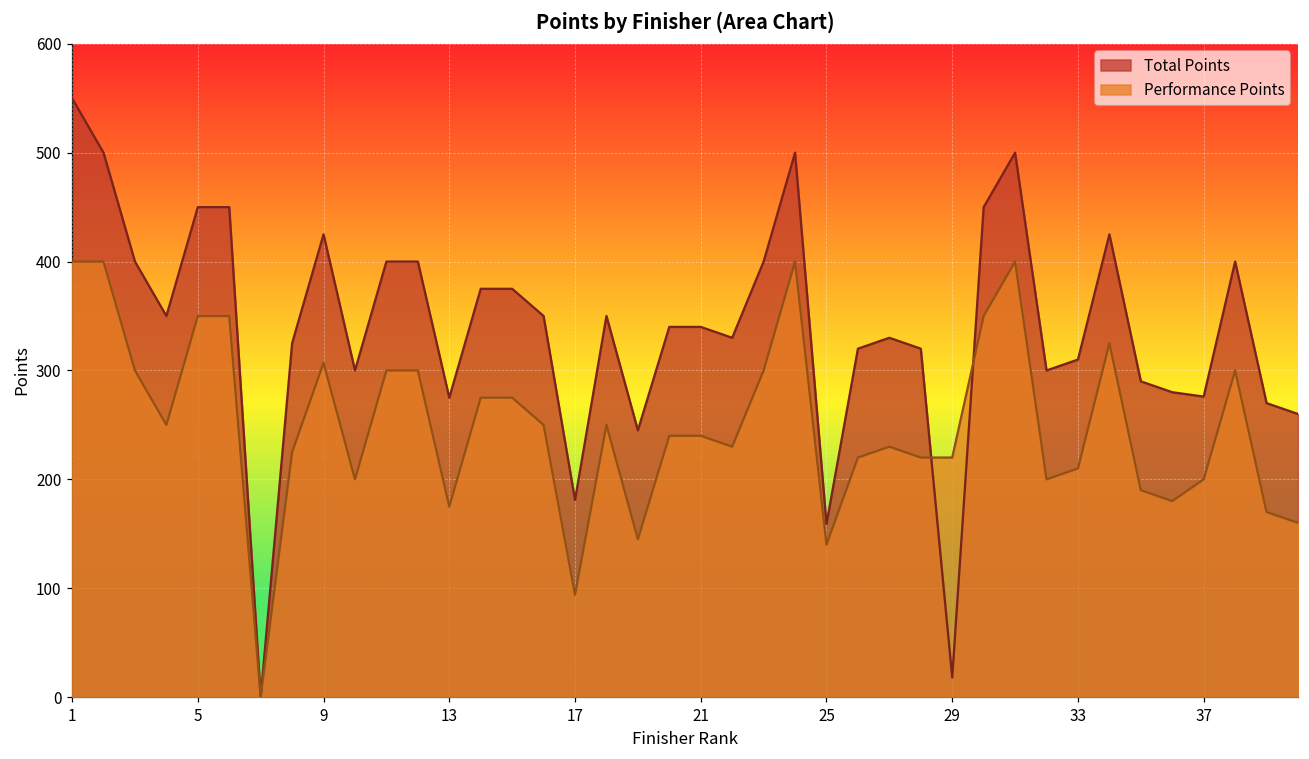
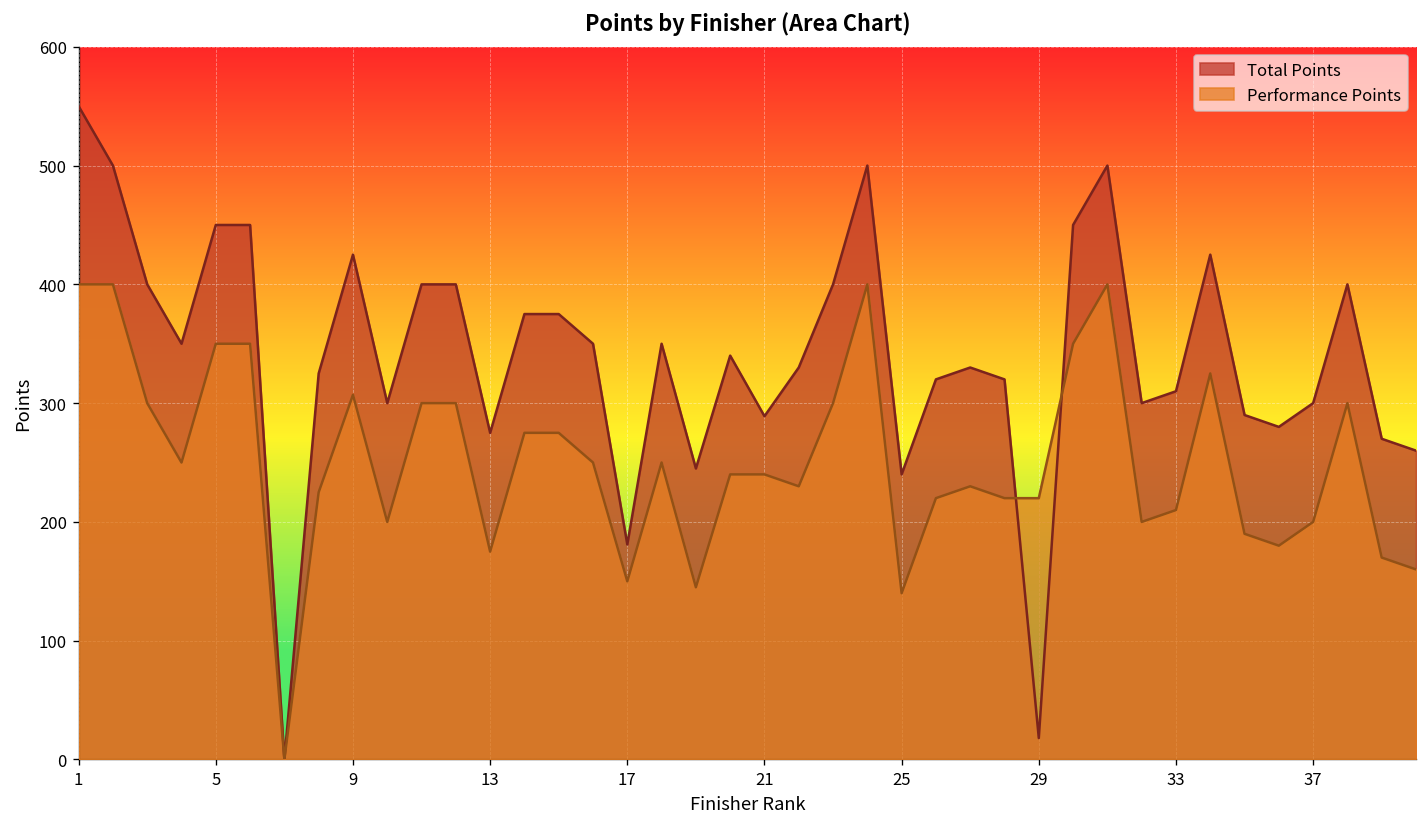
  {
    "Total Points": {
      "1": 550,
      "5": 450,
      "9": 430,
      "13": 280,
      "17": 180,
-     "21": 340,
-     "25": 160,
+     "21": 290,
+     "25": 240,
      "29": 20,
      "33": 310,
-     "37": 280
+     "37": 300
    },
    "Performance Points": {
      "1": 400,
      "5": 350,
      "9": 310,
      "13": 180,
-     "17": 90,
+     "17": 150,
      "21": 240,
      "25": 140,
      "29": 220,
      "33": 210,
      "37": 200
    }
  }
